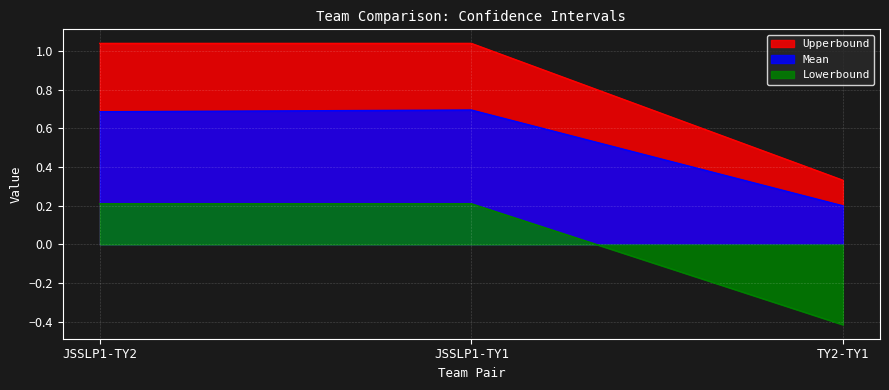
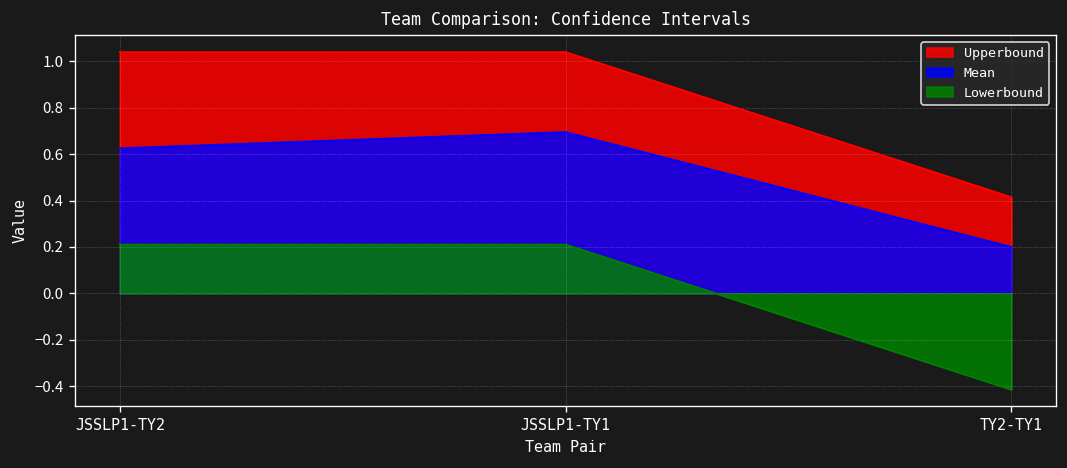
  {
    "Upperbound": {
      "JSSLP1-TY2": 1.04,
      "JSSLP1-TY1": 1.04,
-     "TY2-TY1": 0.33
+     "TY2-TY1": 0.41
    },
    "Mean": {
-     "JSSLP1-TY2": 0.69,
+     "JSSLP1-TY2": 0.63,
      "JSSLP1-TY1": 0.70,
      "TY2-TY1": 0.20
    }
  }
